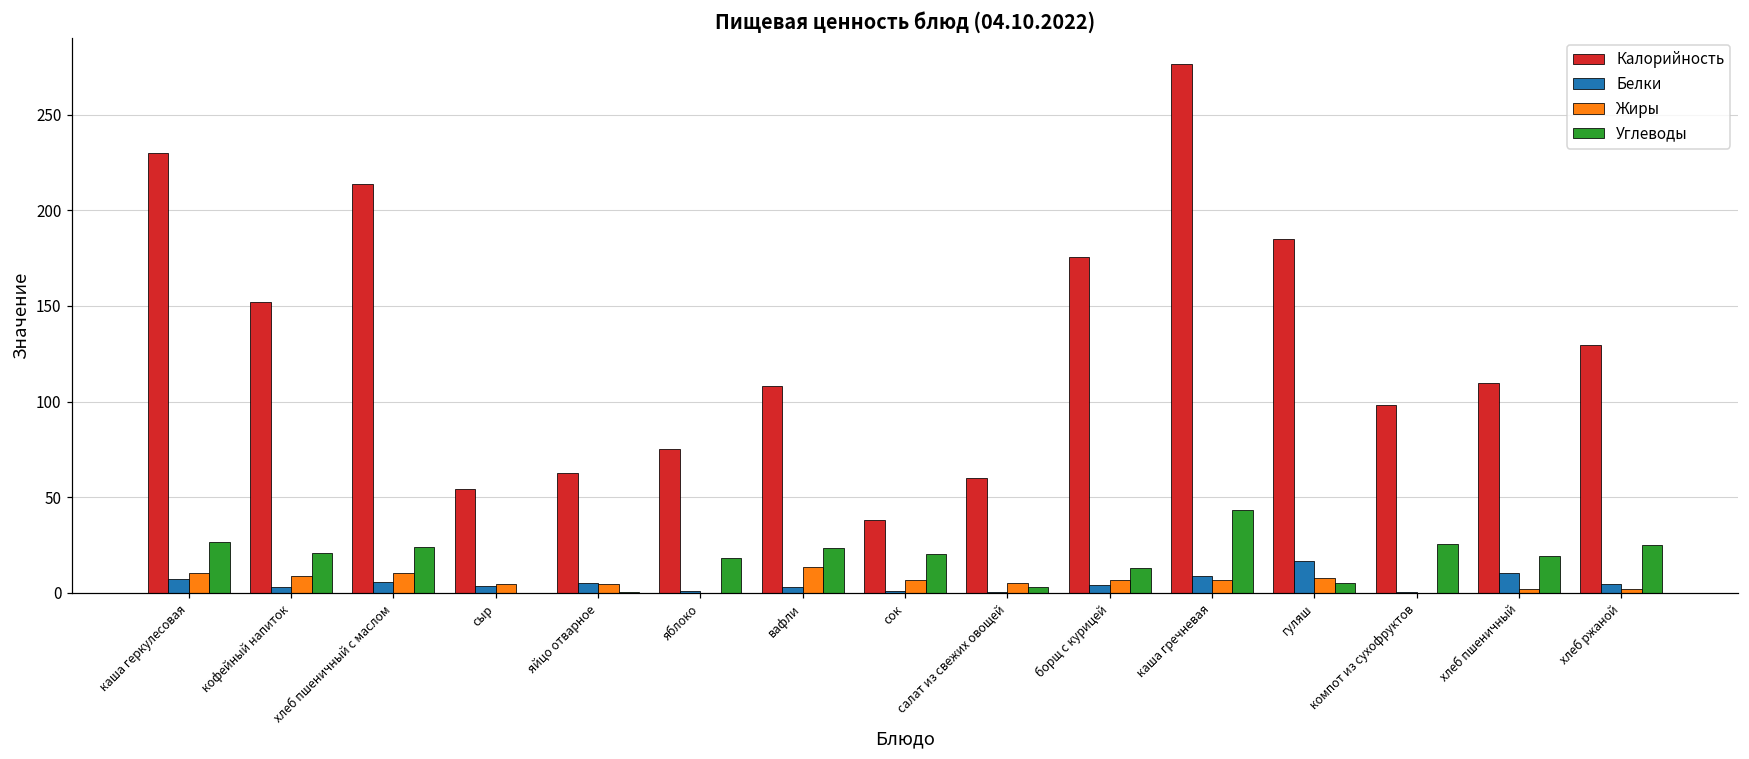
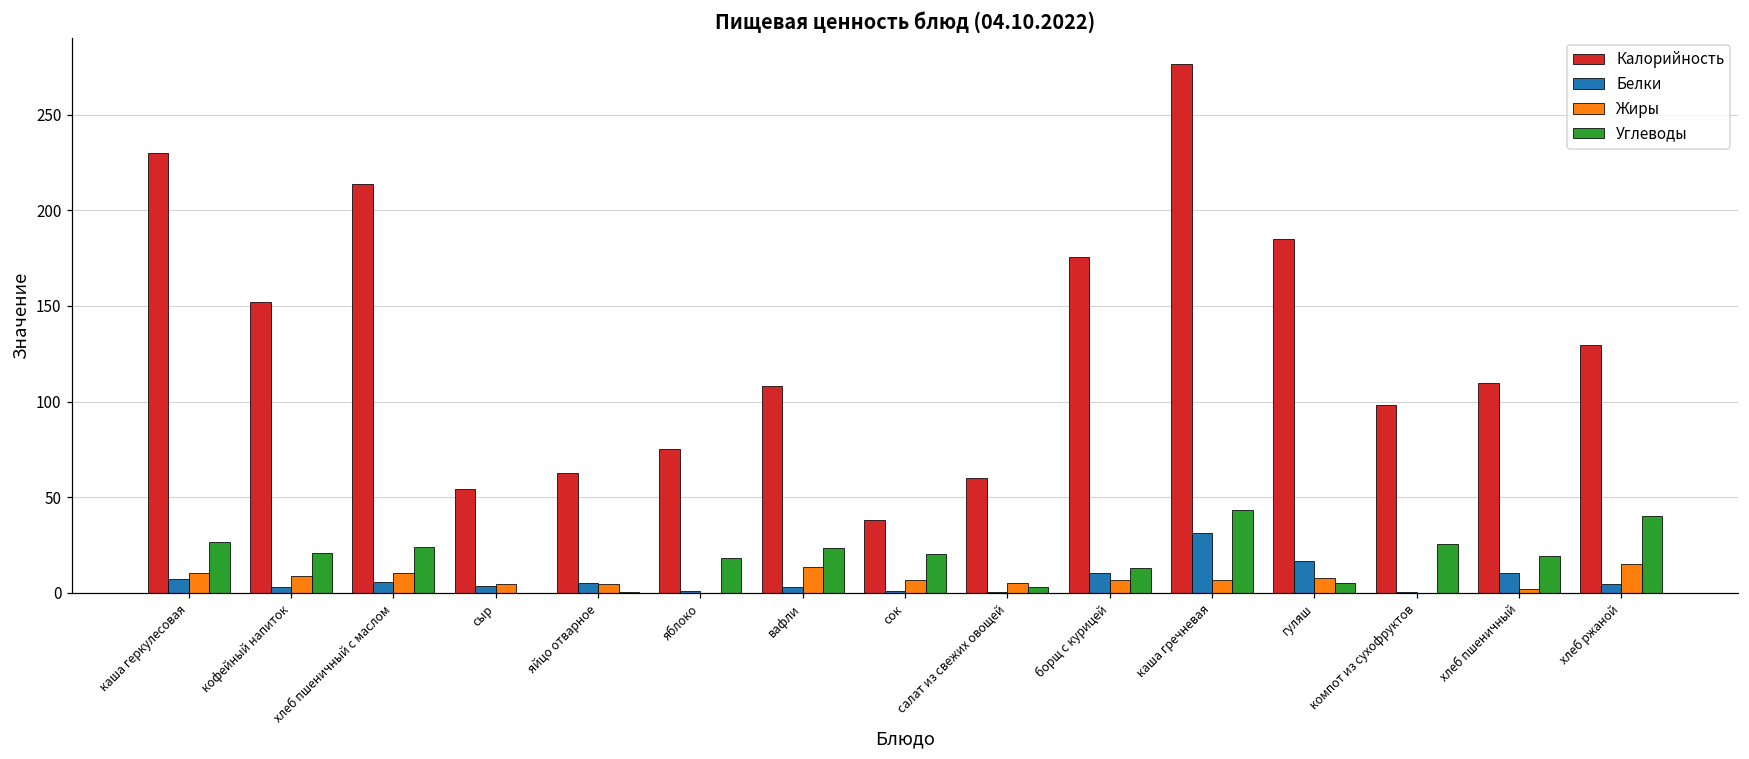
  {
    "Калорийность": {
      "каша геркулесовая": 230,
      "кофейный напиток": 152,
      "хлеб пшеничный с маслом": 214,
      "сыр": 54,
      "яйцо отварное": 63,
      "яблоко": 75,
      "вафли": 108,
      "сок": 38,
      "салат из свежих овощей": 60,
      "борщ с курицей": 176,
      "каша гречневая": 277,
      "гуляш": 185,
      "компот из сухофруктов": 98,
      "хлеб пшеничный": 110,
      "хлеб ржаной": 130
    },
    "Белки": {
      "каша геркулесовая": 7,
      "кофейный напиток": 3,
      "хлеб пшеничный с маслом": 5,
      "сыр": 3,
      "яйцо отварное": 5,
      "вафли": 3,
-     "борщ с курицей": 4,
-     "каша гречневая": 9,
+     "борщ с курицей": 10,
+     "каша гречневая": 31,
      "гуляш": 17,
      "хлеб пшеничный": 10,
      "хлеб ржаной": 4
    },
    "Жиры": {
      "каша геркулесовая": 10,
      "кофейный напиток": 9,
      "хлеб пшеничный с маслом": 11,
      "сыр": 4,
      "яйцо отварное": 5,
      "яблоко": 0,
      "вафли": 13,
      "сок": 7,
      "салат из свежих овощей": 5,
      "борщ с курицей": 7,
      "каша гречневая": 7,
      "гуляш": 8,
      "компот из сухофруктов": 0,
      "хлеб пшеничный": 2,
-     "хлеб ржаной": 2
+     "хлеб ржаной": 15
    },
    "Углеводы": {
      "каша геркулесовая": 26,
      "кофейный напиток": 21,
      "хлеб пшеничный с маслом": 24,
      "сыр": 0,
      "яблоко": 18,
      "вафли": 24,
      "сок": 20,
      "салат из свежих овощей": 3,
      "борщ с курицей": 13,
      "каша гречневая": 43,
      "гуляш": 5,
      "компот из сухофруктов": 26,
      "хлеб пшеничный": 19,
-     "хлеб ржаной": 25
+     "хлеб ржаной": 40
    }
  }
